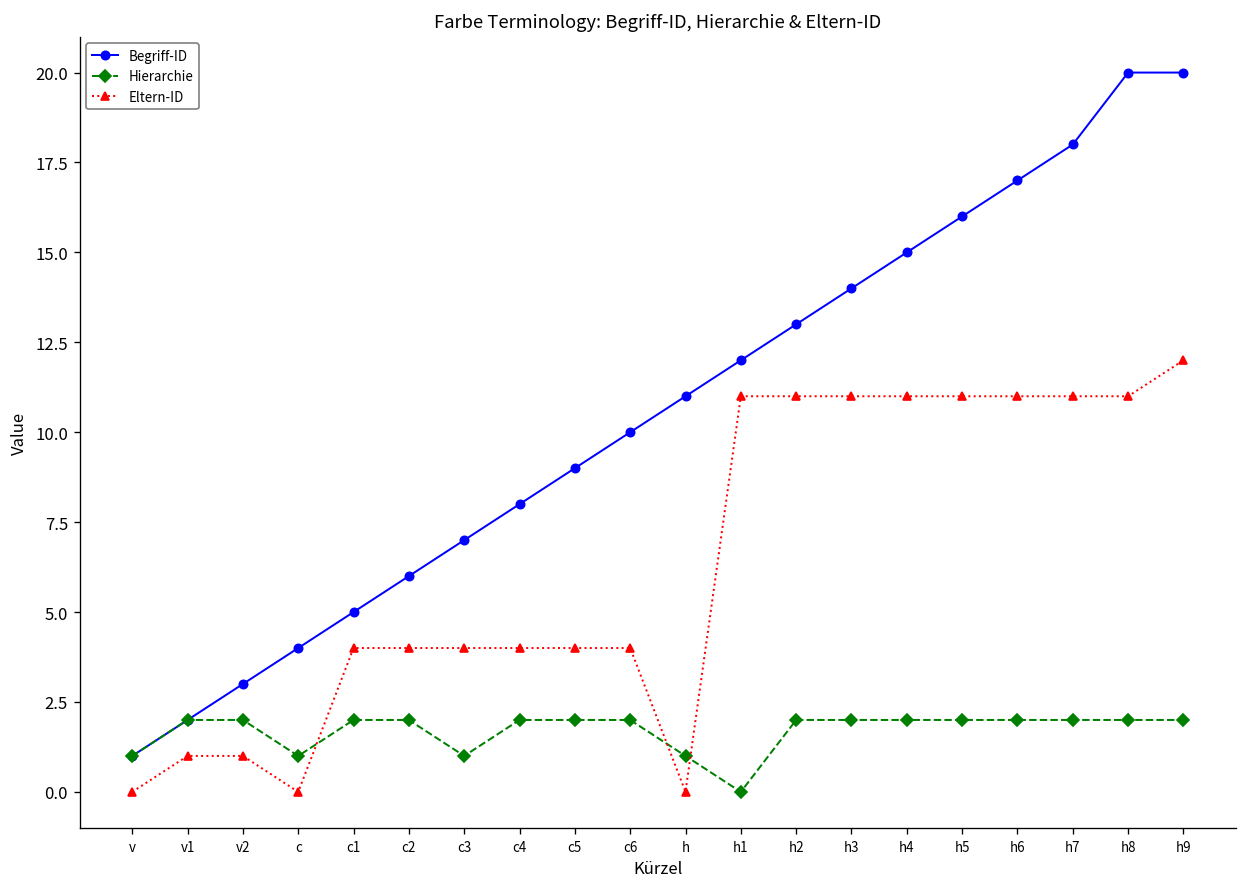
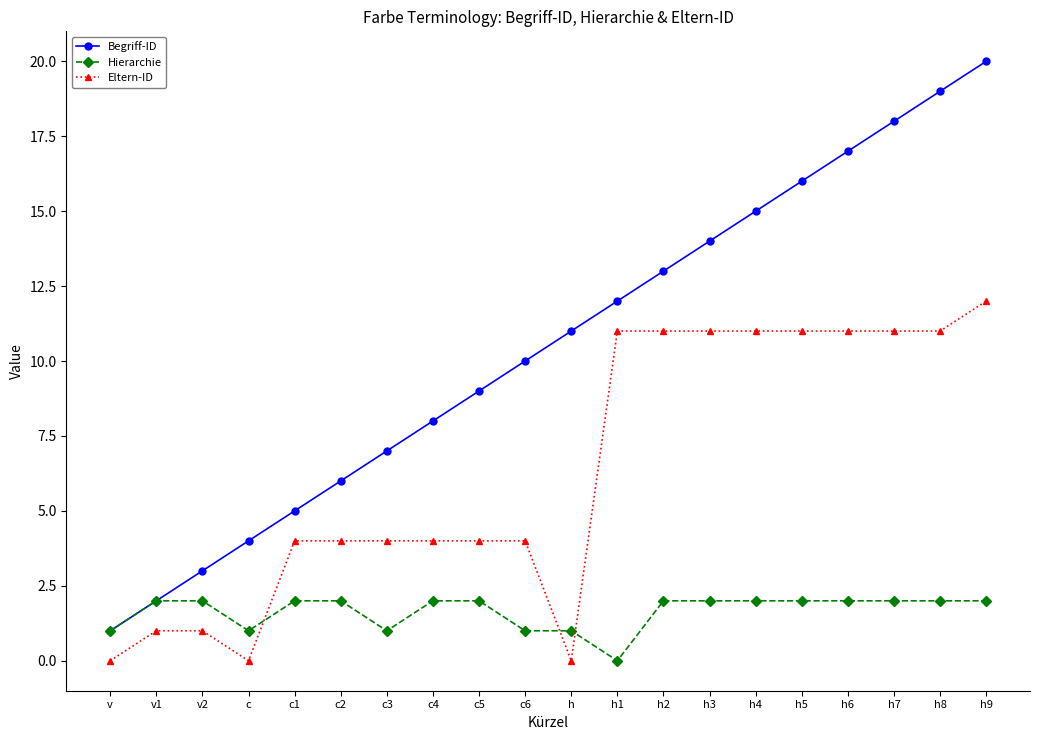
  {
    "Begriff-ID": {
      "v2": 3,
      "c": 4,
      "c1": 5,
      "c2": 6,
      "c3": 7,
      "c4": 8,
      "c5": 9,
      "c6": 10,
      "h": 11,
      "h1": 12,
      "h2": 13,
      "h3": 14,
      "h4": 15,
      "h5": 16,
      "h6": 17,
      "h7": 18,
-     "h8": 20,
+     "h8": 19,
      "h9": 20
    },
    "Hierarchie": {
      "v2": 2,
      "c": 1,
      "c1": 2,
      "c2": 2,
      "c3": 1,
      "c4": 2,
      "c5": 2,
-     "c6": 2,
+     "c6": 1,
      "h": 1,
      "h1": 0,
      "h2": 2,
      "h3": 2,
      "h4": 2,
      "h5": 2,
      "h6": 2,
      "h7": 2,
      "h8": 2,
      "h9": 2
    },
    "Eltern-ID": {
      "v": 0,
      "v1": 1,
      "v2": 1,
      "c": 0,
      "c1": 4,
      "c2": 4,
      "c3": 4,
      "c4": 4,
      "c5": 4,
      "c6": 4,
      "h": 0,
      "h1": 11,
      "h2": 11,
      "h3": 11,
      "h4": 11,
      "h5": 11,
      "h6": 11,
      "h7": 11,
      "h8": 11,
      "h9": 12
    }
  }
